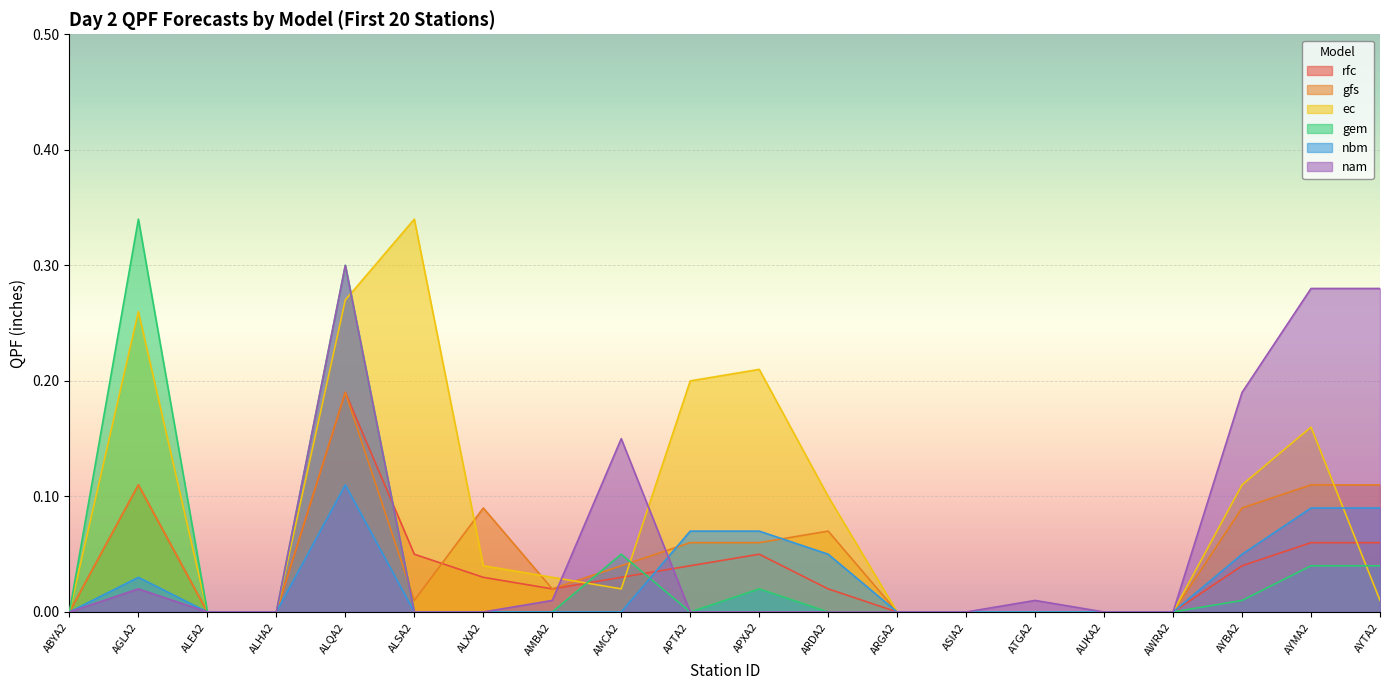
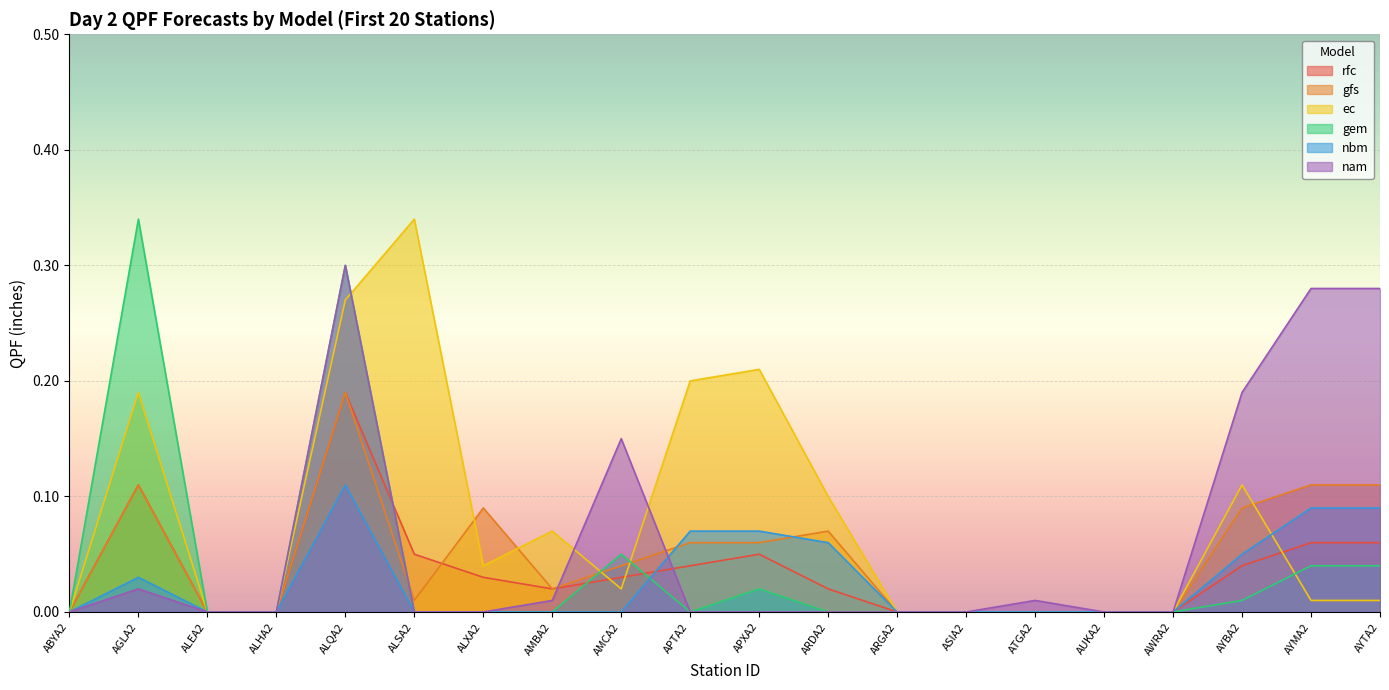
  {
    "ec": {
-     "AGLA2": 0.26,
+     "AGLA2": 0.19,
      "ALQA2": 0.27,
      "ALSA2": 0.34,
      "ALXA2": 0.04,
-     "AMBA2": 0.03,
+     "AMBA2": 0.07,
      "AMCA2": 0.02,
      "APTA2": 0.20,
      "APXA2": 0.21,
      "ARDA2": 0.10,
      "AYBA2": 0.11,
-     "AYMA2": 0.16,
+     "AYMA2": 0.01,
      "AYTA2": 0.01
    },
    "gem": {
      "AGLA2": 0.34,
      "AMCA2": 0.05,
      "APXA2": 0.02,
      "AYBA2": 0.01,
      "AYMA2": 0.04,
      "AYTA2": 0.04
    },
    "nbm": {
      "AGLA2": 0.03,
      "ALQA2": 0.11,
      "AMCA2": 0.00,
      "APTA2": 0.07,
      "APXA2": 0.07,
-     "ARDA2": 0.05,
+     "ARDA2": 0.06,
      "AYBA2": 0.05,
      "AYMA2": 0.09,
      "AYTA2": 0.09
    },
    "nam": {
      "AGLA2": 0.02,
      "AMBA2": 0.01,
      "AMCA2": 0.15,
      "APXA2": 0.00,
      "ATGA2": 0.01,
      "AYBA2": 0.19,
      "AYMA2": 0.28,
      "AYTA2": 0.28
    }
  }
